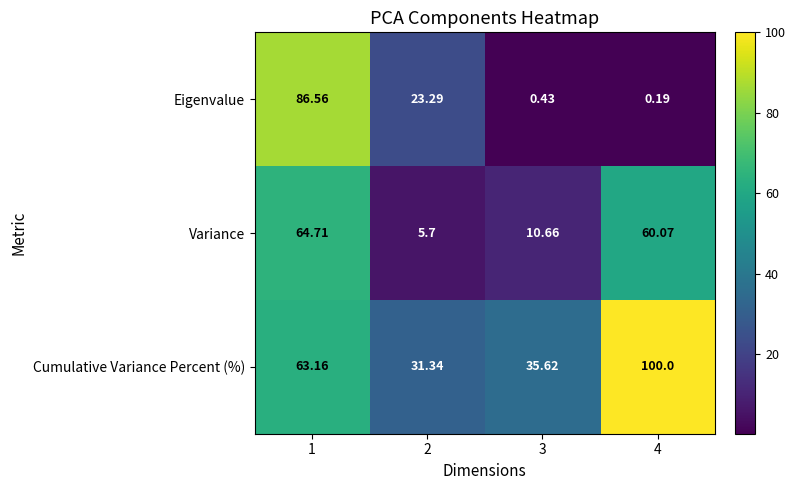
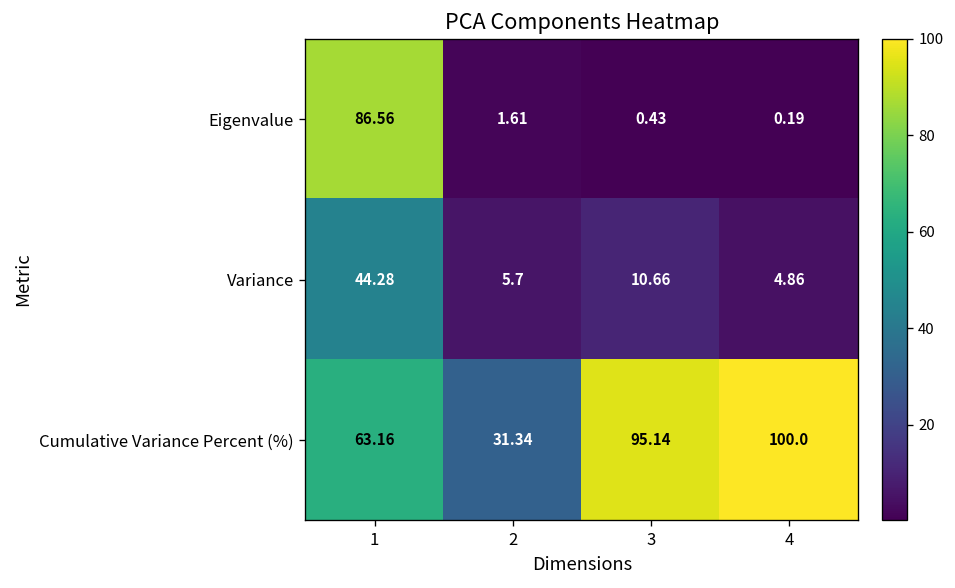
  {
    "Eigenvalue": {
      "1": 86.56,
-     "2": 23.29,
+     "2": 1.61,
      "3": 0.43,
      "4": 0.19
    },
    "Variance": {
-     "1": 64.71,
+     "1": 44.28,
      "2": 5.7,
      "3": 10.66,
-     "4": 60.07
+     "4": 4.86
    },
    "Cumulative Variance Percent (%)": {
      "1": 63.16,
      "2": 31.34,
-     "3": 35.62,
+     "3": 95.14,
      "4": 100.0
    }
  }
